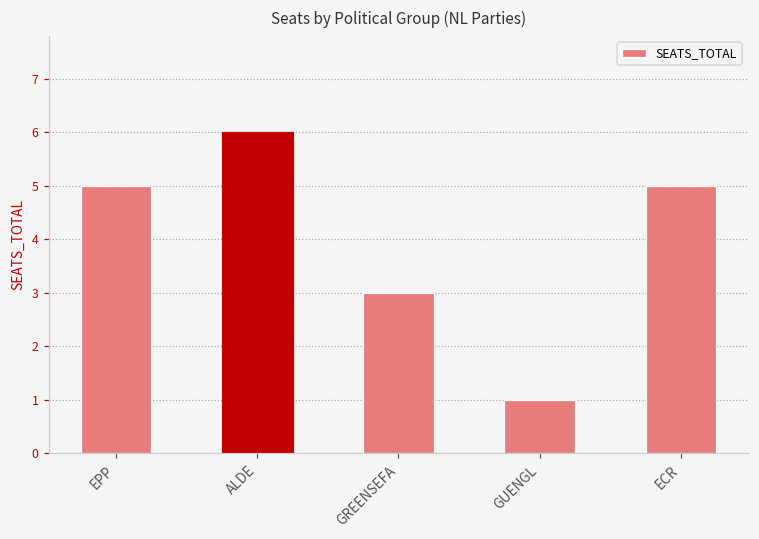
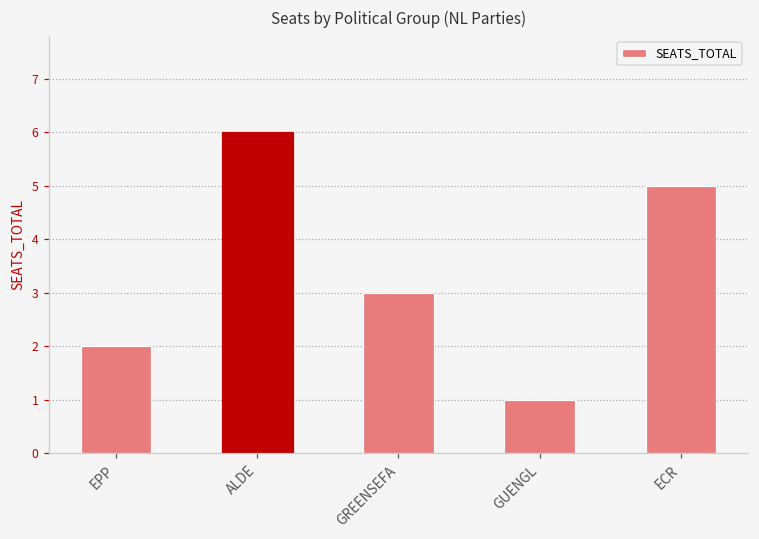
  {
-   "EPP": 5,
+   "EPP": 2,
    "ALDE": 6,
    "GREENSEFA": 3,
    "GUENGL": 1,
    "ECR": 5
  }
